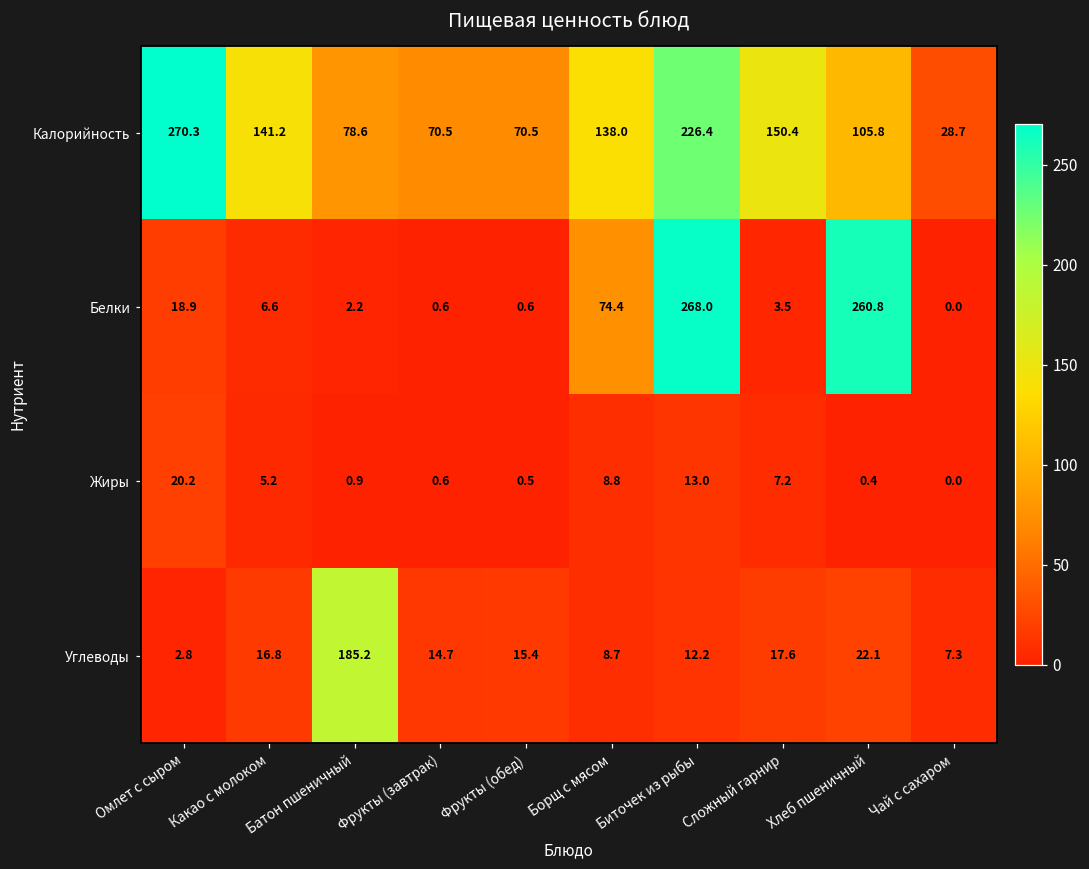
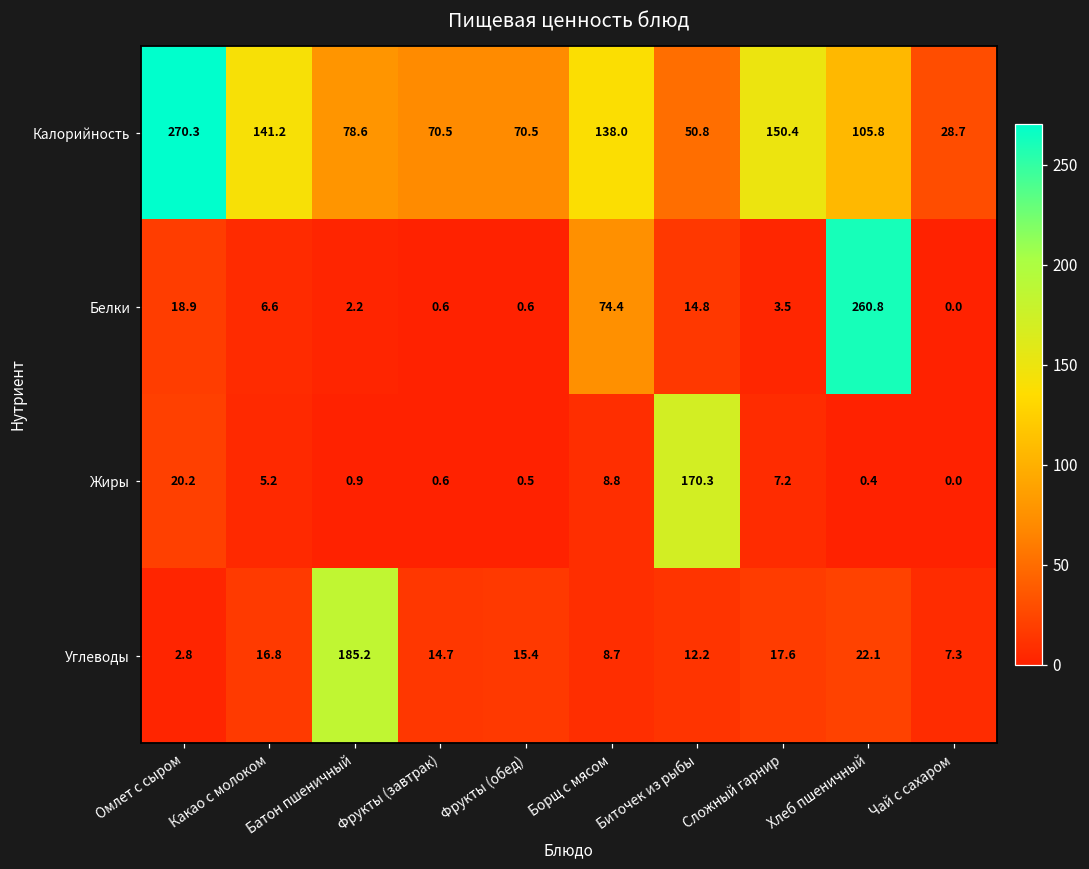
  {
    "Калорийность": {
      "Омлет с сыром": 270.3,
      "Какао с молоком": 141.2,
      "Батон пшеничный": 78.6,
      "Фрукты (завтрак)": 70.5,
      "Фрукты (обед)": 70.5,
      "Борщ с мясом": 138.0,
-     "Биточек из рыбы": 226.4,
+     "Биточек из рыбы": 50.8,
      "Сложный гарнир": 150.4,
      "Хлеб пшеничный": 105.8,
      "Чай с сахаром": 28.7
    },
    "Белки": {
      "Омлет с сыром": 18.9,
      "Какао с молоком": 6.6,
      "Батон пшеничный": 2.2,
      "Фрукты (завтрак)": 0.6,
      "Фрукты (обед)": 0.6,
      "Борщ с мясом": 74.4,
-     "Биточек из рыбы": 268.0,
+     "Биточек из рыбы": 14.8,
      "Сложный гарнир": 3.5,
      "Хлеб пшеничный": 260.8,
      "Чай с сахаром": 0.0
    },
    "Жиры": {
      "Омлет с сыром": 20.2,
      "Какао с молоком": 5.2,
      "Батон пшеничный": 0.9,
      "Фрукты (завтрак)": 0.6,
      "Фрукты (обед)": 0.5,
      "Борщ с мясом": 8.8,
-     "Биточек из рыбы": 13.0,
+     "Биточек из рыбы": 170.3,
      "Сложный гарнир": 7.2,
      "Хлеб пшеничный": 0.4,
      "Чай с сахаром": 0.0
    },
    "Углеводы": {
      "Омлет с сыром": 2.8,
      "Какао с молоком": 16.8,
      "Батон пшеничный": 185.2,
      "Фрукты (завтрак)": 14.7,
      "Фрукты (обед)": 15.4,
      "Борщ с мясом": 8.7,
      "Биточек из рыбы": 12.2,
      "Сложный гарнир": 17.6,
      "Хлеб пшеничный": 22.1,
      "Чай с сахаром": 7.3
    }
  }
